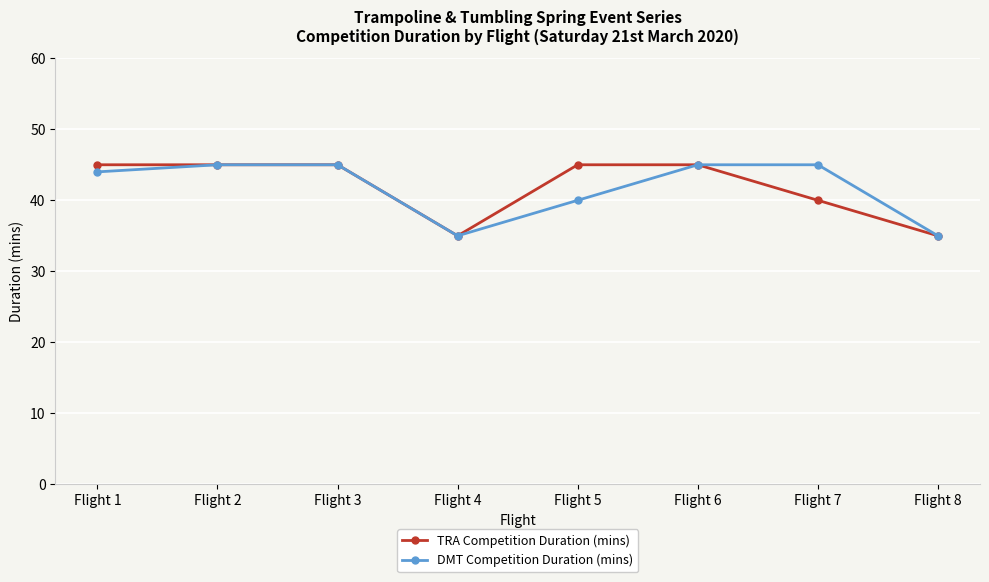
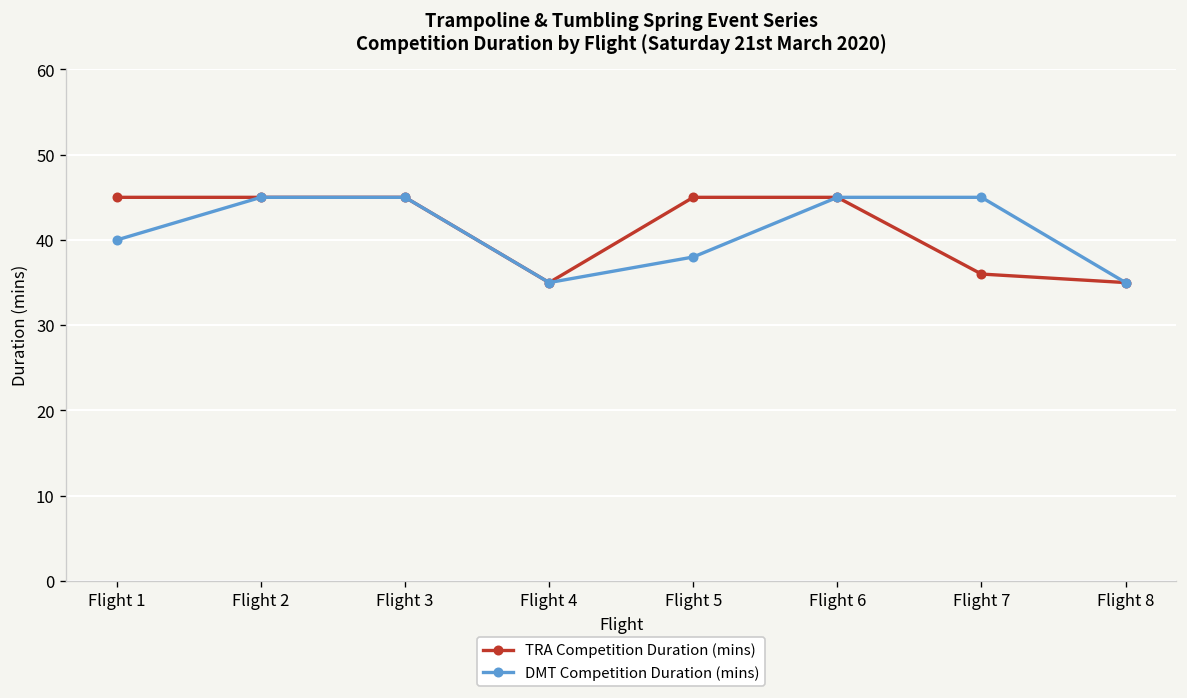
  {
    "TRA Competition Duration (mins)": {
      "Flight 1": 45,
      "Flight 5": 45,
-     "Flight 7": 40
+     "Flight 7": 36
    },
    "DMT Competition Duration (mins)": {
-     "Flight 1": 44,
-     "Flight 5": 40,
+     "Flight 1": 40,
+     "Flight 5": 38,
      "Flight 7": 45
    }
  }
